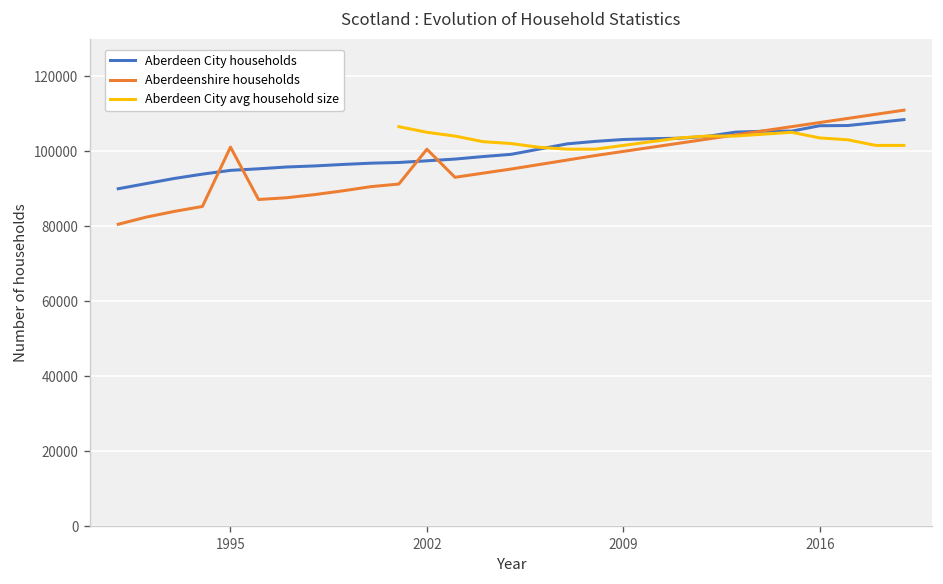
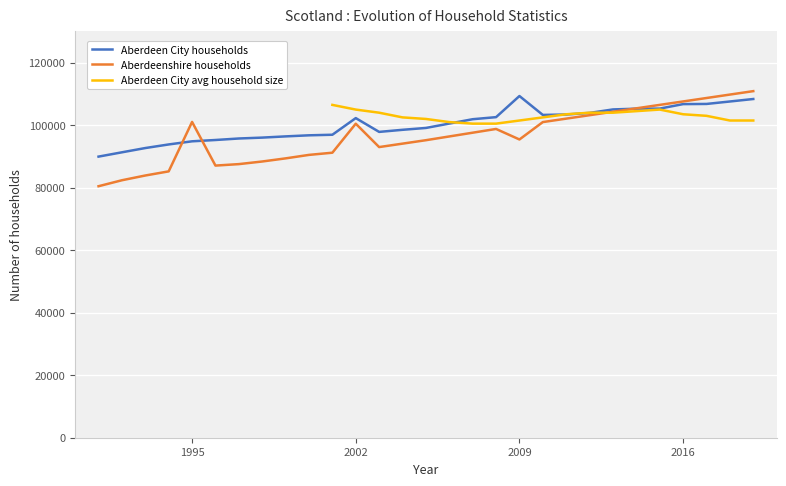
  {
    "Aberdeen City households": {
      "1995": 95000,
-     "2002": 97000,
-     "2009": 103000,
+     "2002": 102000,
+     "2009": 109000,
      "2016": 107000
    },
    "Aberdeenshire households": {
      "1995": 101000,
      "2002": 100000,
-     "2009": 100000,
+     "2009": 95000,
      "2016": 108000
    },
    "Aberdeen City avg household size": {
      "2002": 105000,
      "2009": 101000,
      "2016": 103000
    }
  }
